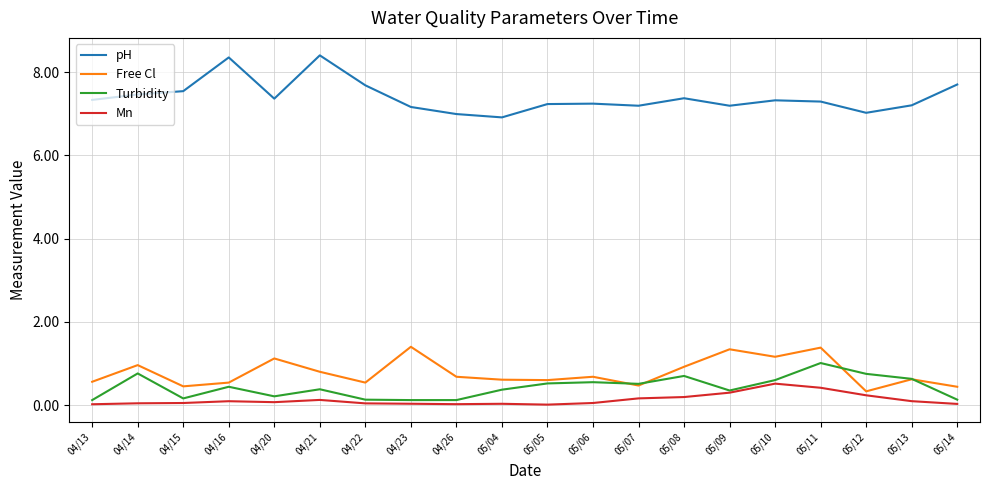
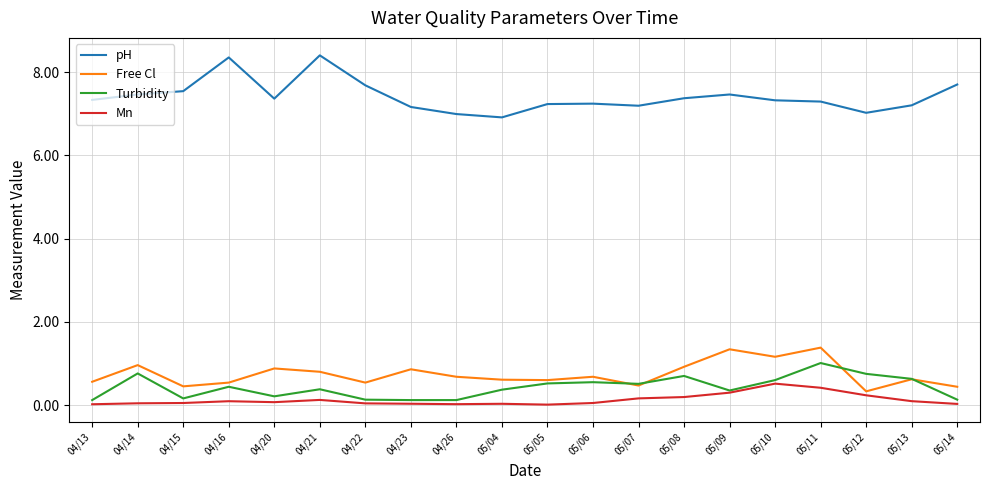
  {
    "pH": {
      "04/15": 7.5,
      "04/16": 8.4,
      "04/20": 7.4,
      "04/21": 8.4,
      "04/22": 7.7,
      "04/23": 7.2,
      "04/26": 7.0,
      "05/04": 6.9,
      "05/05": 7.2,
      "05/06": 7.2,
      "05/07": 7.2,
      "05/08": 7.4,
-     "05/09": 7.2,
+     "05/09": 7.5,
      "05/10": 7.3,
      "05/11": 7.3,
      "05/12": 7.0,
      "05/13": 7.2,
      "05/14": 7.7
    },
    "Free Cl": {
      "04/13": 0.6,
      "04/14": 1.0,
      "04/15": 0.5,
      "04/16": 0.5,
-     "04/20": 1.1,
+     "04/20": 0.9,
      "04/21": 0.8,
      "04/22": 0.5,
-     "04/23": 1.4,
+     "04/23": 0.9,
      "04/26": 0.7,
      "05/04": 0.6,
      "05/05": 0.6,
      "05/06": 0.7,
      "05/08": 0.9,
      "05/09": 1.3,
      "05/10": 1.2,
      "05/11": 1.4,
      "05/12": 0.3,
      "05/14": 0.4
    },
    "Turbidity": {
      "04/13": 0.1,
      "04/14": 0.8,
      "04/15": 0.2,
      "04/16": 0.4,
      "04/20": 0.2,
      "04/21": 0.4,
      "04/22": 0.1,
      "04/23": 0.1,
      "04/26": 0.1,
      "05/04": 0.4,
      "05/05": 0.5,
      "05/06": 0.6,
      "05/08": 0.7,
      "05/10": 0.6,
      "05/11": 1.0,
      "05/12": 0.8,
      "05/14": 0.1
    },
    "Mn": {
      "04/13": 0.0,
      "04/14": 0.0,
      "04/15": 0.1,
      "04/16": 0.1,
      "04/20": 0.1,
      "04/21": 0.1,
      "04/22": 0.0,
      "04/23": 0.0,
      "04/26": 0.0,
      "05/04": 0.0,
      "05/05": 0.0,
      "05/06": 0.1,
      "05/07": 0.2,
      "05/08": 0.2,
      "05/10": 0.5,
      "05/11": 0.4,
      "05/12": 0.2,
      "05/13": 0.1,
      "05/14": 0.0
    }
  }
